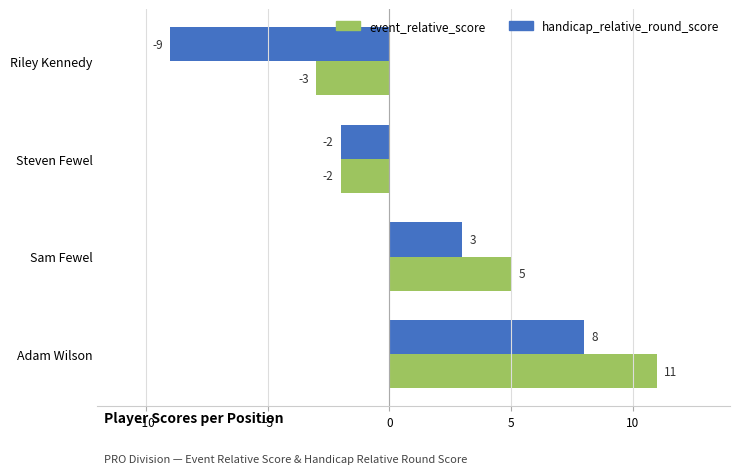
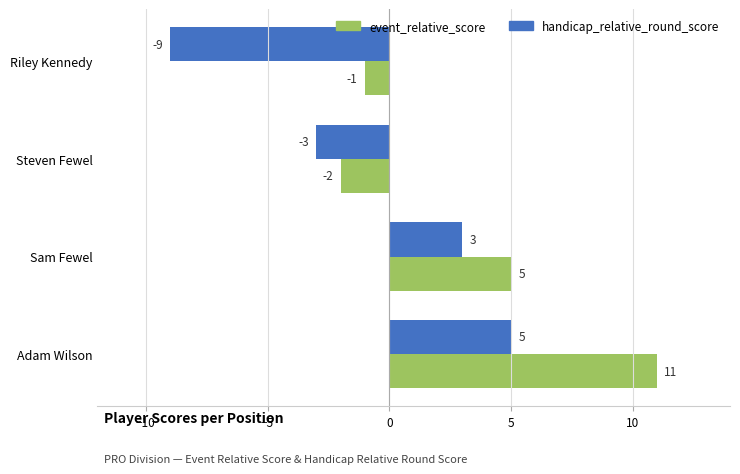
  {
    "event_relative_score": {
-     "Riley Kennedy": -3,
+     "Riley Kennedy": -1,
      "Steven Fewel": -2,
      "Sam Fewel": 5,
      "Adam Wilson": 11
    },
    "handicap_relative_round_score": {
      "Riley Kennedy": -9,
-     "Steven Fewel": -2,
+     "Steven Fewel": -3,
      "Sam Fewel": 3,
-     "Adam Wilson": 8
+     "Adam Wilson": 5
    }
  }
